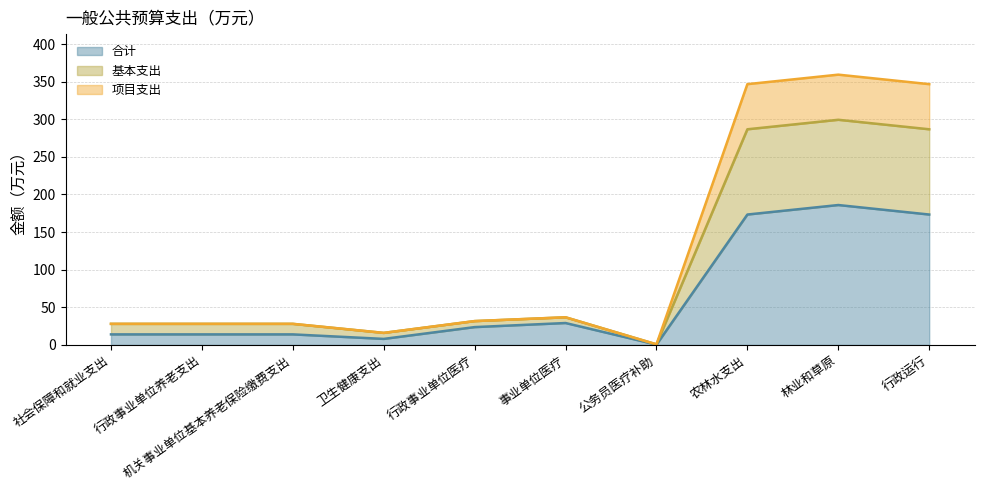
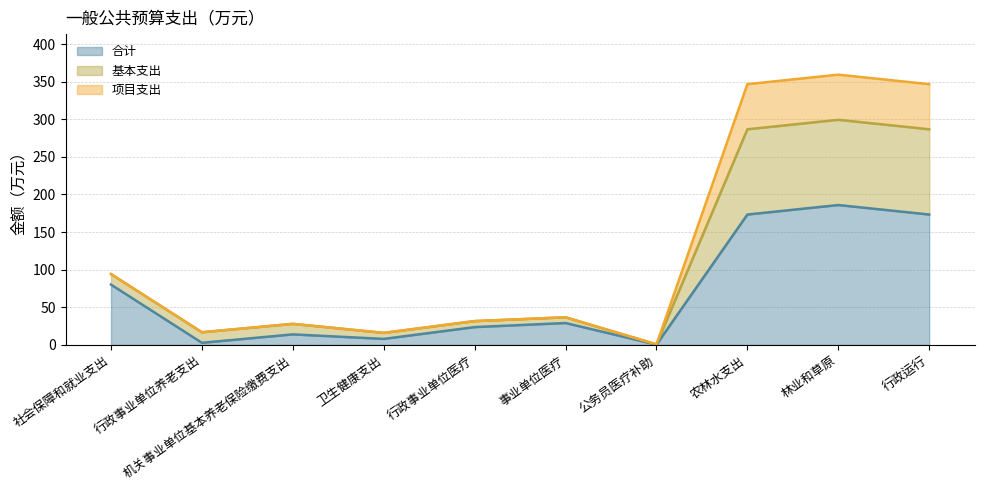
  {
    "合计": {
-     "社会保障和就业支出": 10,
-     "行政事业单位养老支出": 10,
+     "社会保障和就业支出": 80,
+     "行政事业单位养老支出": 0,
      "机关事业单位基本养老保险缴费支出": 10,
      "卫生健康支出": 10,
      "行政事业单位医疗": 20,
      "事业单位医疗": 30,
      "农林水支出": 170,
      "林业和草原": 190,
      "行政运行": 170
    }
  }
